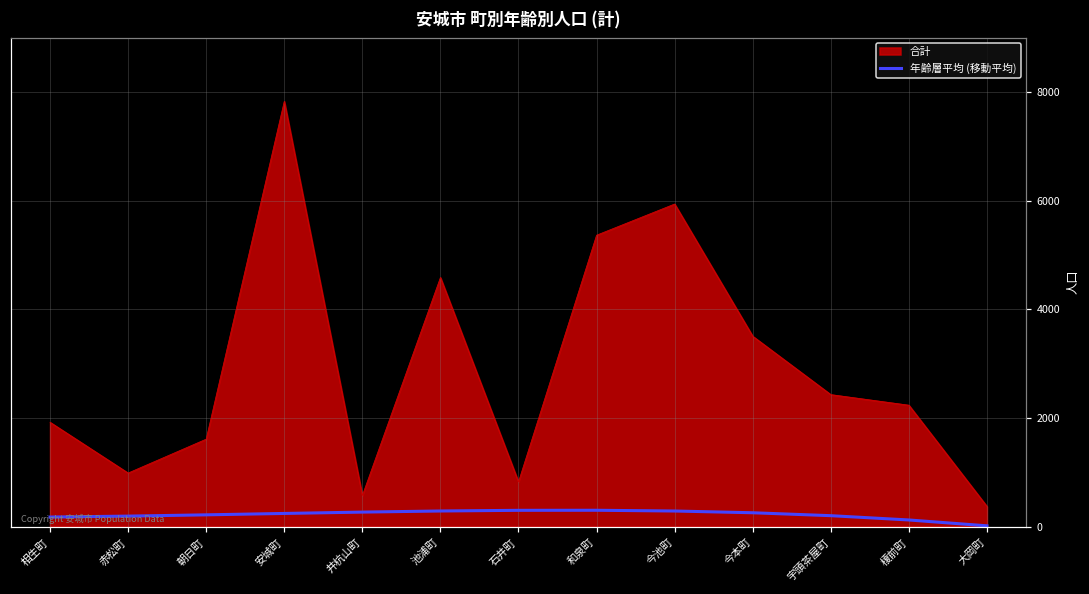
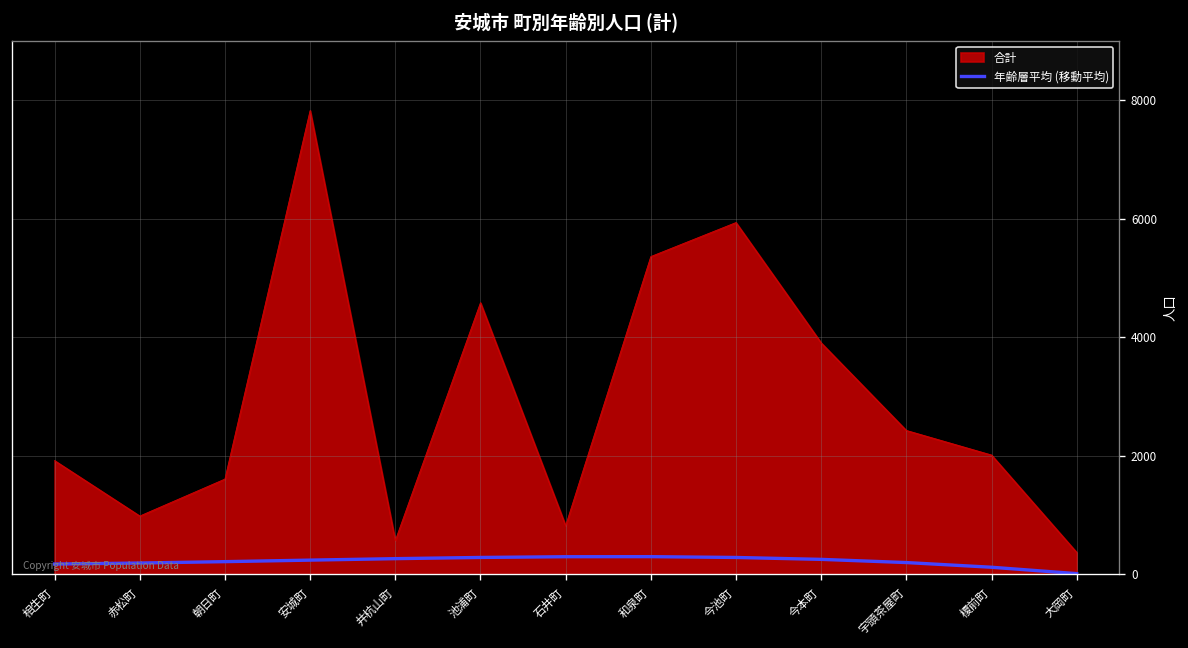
  {
    "合計": {
      "相生町": 1900,
      "赤松町": 1000,
      "朝日町": 1600,
      "安城町": 7800,
      "井杭山町": 600,
      "池浦町": 4600,
      "石井町": 800,
      "和泉町": 5400,
      "今池町": 5900,
-     "今本町": 3500,
+     "今本町": 3900,
      "宇頭茶屋町": 2400,
-     "榎前町": 2200,
+     "榎前町": 2000,
      "大岡町": 400
    },
    "年齢層平均 (移動平均)": {
      "相生町": 200,
      "赤松町": 200,
      "朝日町": 200,
      "安城町": 200,
      "井杭山町": 300,
      "池浦町": 300,
      "石井町": 300,
      "和泉町": 300,
      "今池町": 300,
      "今本町": 300,
      "宇頭茶屋町": 200,
      "榎前町": 100,
      "大岡町": 0
    }
  }
